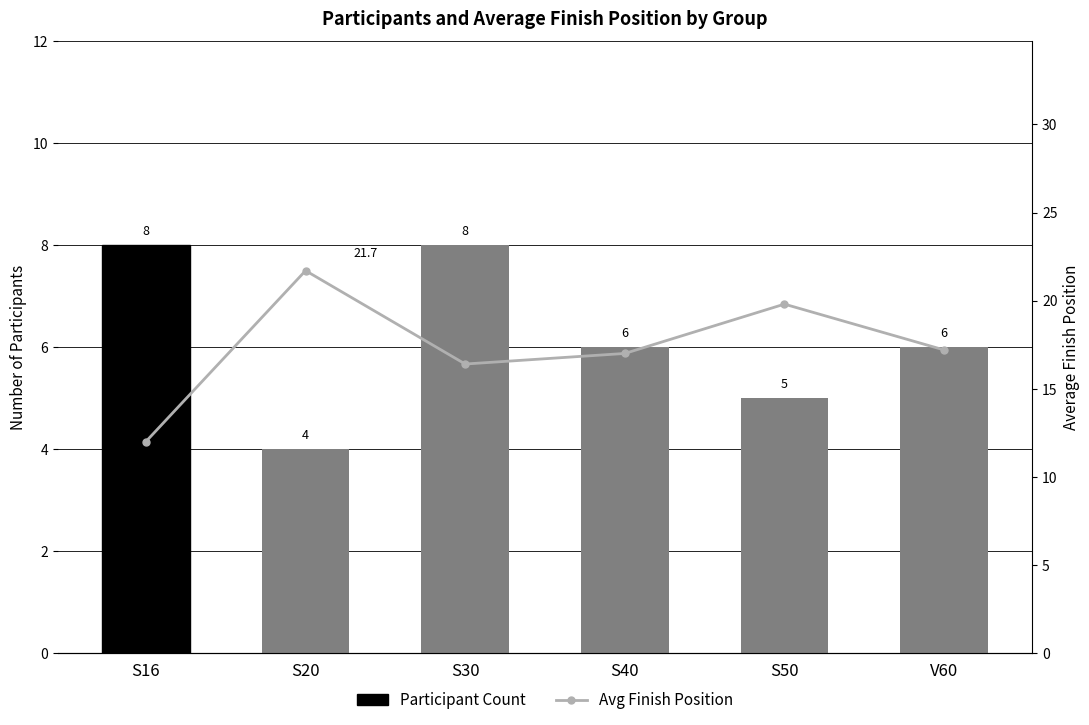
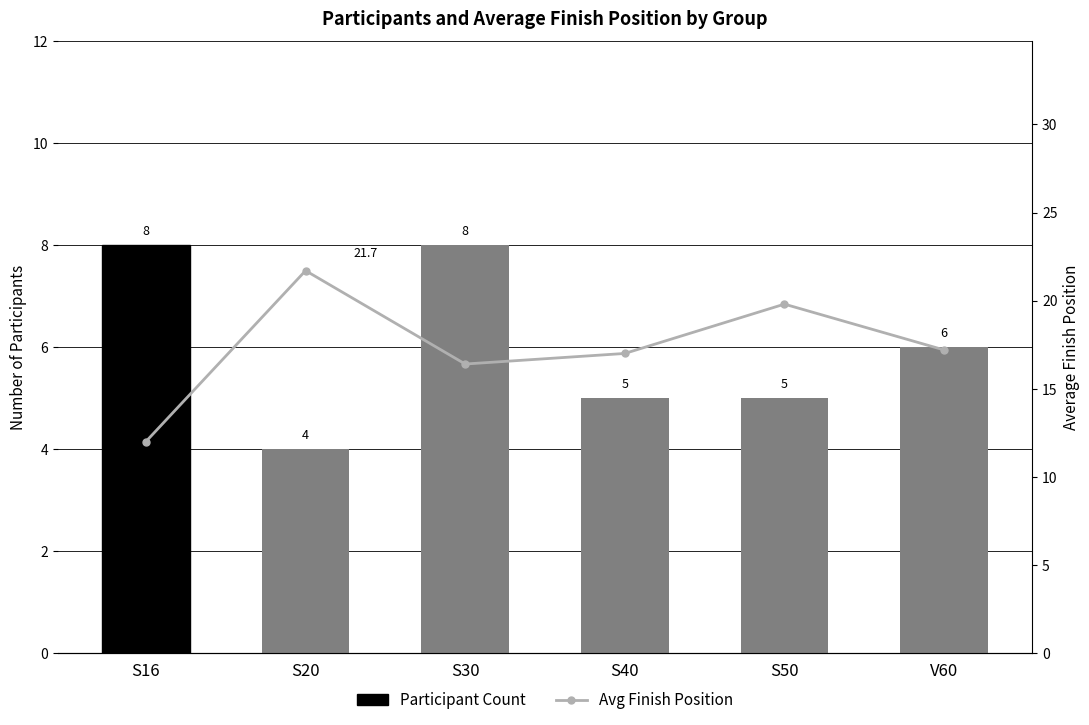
  {
    "Participant Count": {
      "S16": 8,
      "S20": 4,
      "S30": 8,
-     "S40": 6,
+     "S40": 5,
      "S50": 5,
      "V60": 6
    }
  }
